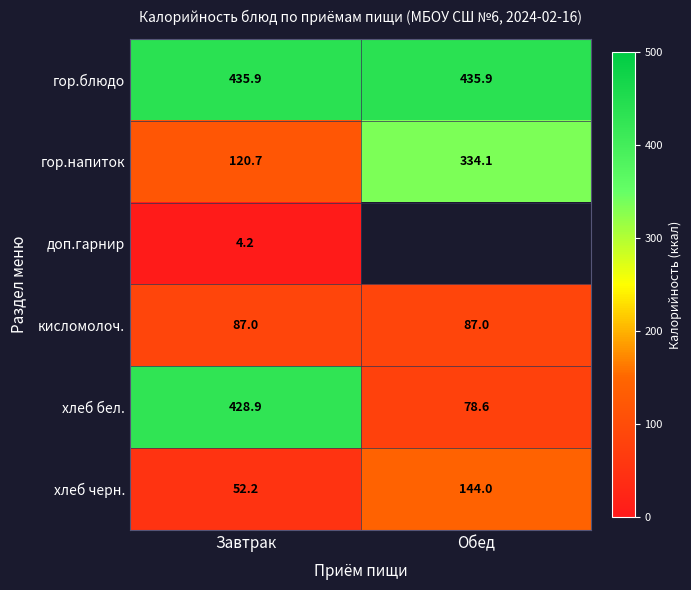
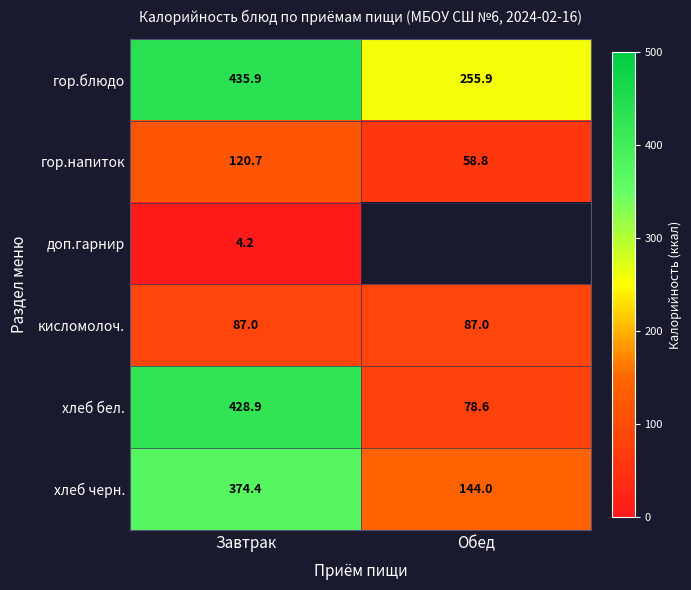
  {
    "гор.блюдо": {
      "Завтрак": 435.9,
-     "Обед": 435.9
+     "Обед": 255.9
    },
    "гор.напиток": {
      "Завтрак": 120.7,
-     "Обед": 334.1
+     "Обед": 58.8
    },
    "доп.гарнир": {
      "Завтрак": 4.2
    },
    "кисломолоч.": {
      "Завтрак": 87.0,
      "Обед": 87.0
    },
    "хлеб бел.": {
      "Завтрак": 428.9,
      "Обед": 78.6
    },
    "хлеб черн.": {
-     "Завтрак": 52.2,
+     "Завтрак": 374.4,
      "Обед": 144.0
    }
  }
